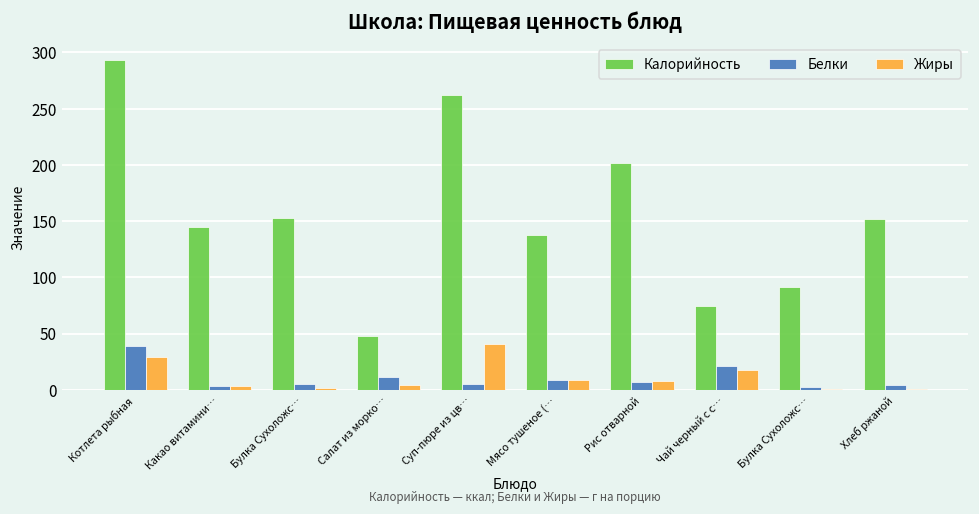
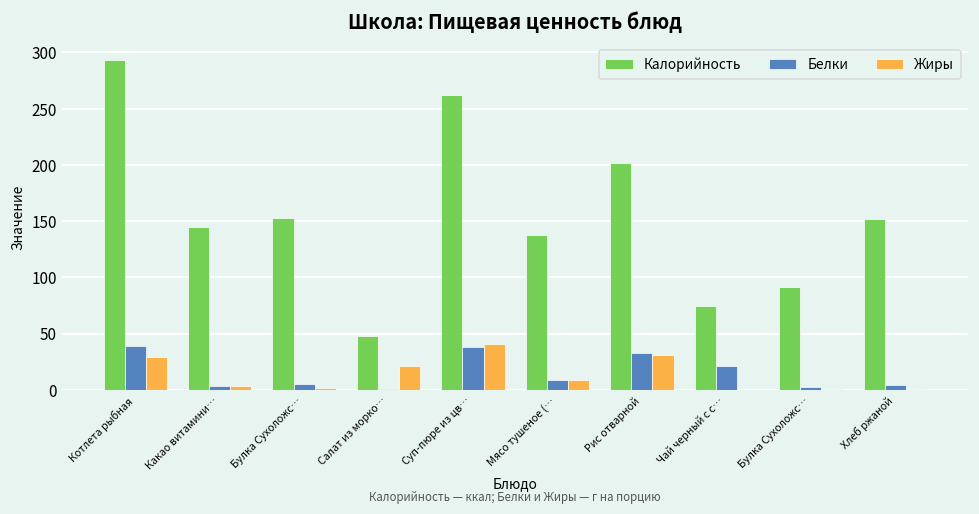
  {
    "Калорийность": {
      "Котлета рыбная": 293,
      "Какао витамини…": 145,
      "Салат из морко…": 48,
      "Суп-пюре из цв…": 262,
      "Мясо тушеное (…": 138,
      "Рис отварной": 202,
      "Чай черный с с…": 74,
      "Хлеб ржаной": 152
    },
    "Белки": {
      "Котлета рыбная": 39,
      "Какао витамини…": 4,
-     "Салат из морко…": 11,
-     "Суп-пюре из цв…": 5,
+     "Салат из морко…": 1,
+     "Суп-пюре из цв…": 38,
      "Мясо тушеное (…": 9,
-     "Рис отварной": 7,
+     "Рис отварной": 33,
      "Чай черный с с…": 21,
      "Хлеб ржаной": 4
    },
    "Жиры": {
      "Котлета рыбная": 29,
      "Какао витамини…": 3,
-     "Салат из морко…": 4,
+     "Салат из морко…": 21,
      "Суп-пюре из цв…": 41,
      "Мясо тушеное (…": 9,
-     "Рис отварной": 8,
-     "Чай черный с с…": 18
+     "Рис отварной": 31,
+     "Чай черный с с…": 0
    }
  }
